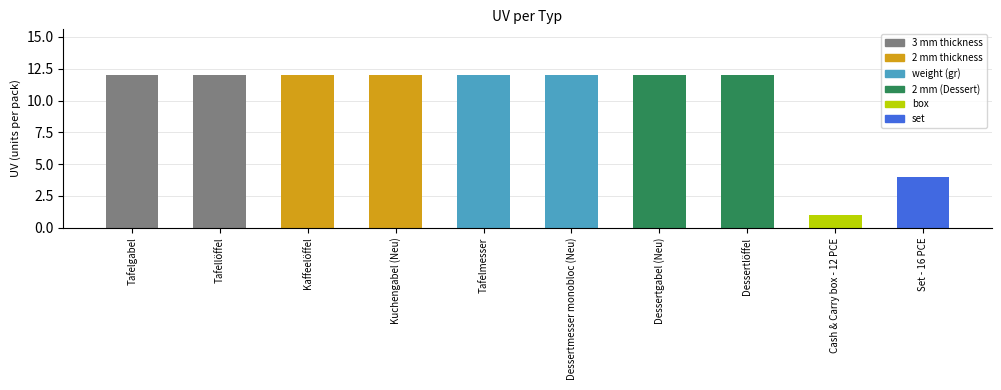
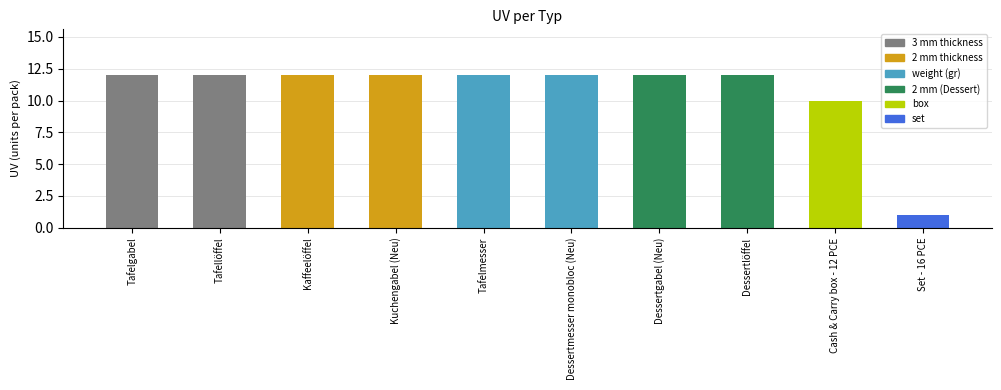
  {
    "Tafelgabel": 12,
    "Tafellöffel": 12,
    "Kaffeelöffel": 12,
    "Kuchengabel (Neu)": 12,
    "Tafelmesser": 12,
    "Dessertmesser monobloc (Neu)": 12,
    "Dessertgabel (Neu)": 12,
    "Dessertlöffel": 12,
-   "Cash & Carry box - 12 PCE": 1,
-   "Set - 16 PCE": 4
+   "Cash & Carry box - 12 PCE": 10,
+   "Set - 16 PCE": 1
  }
